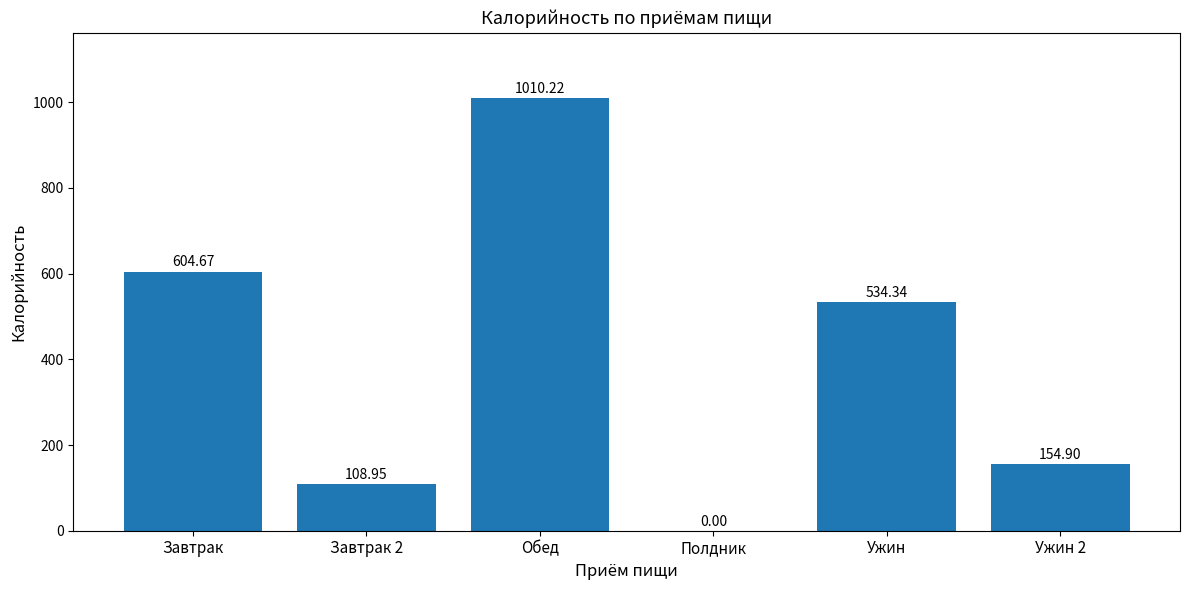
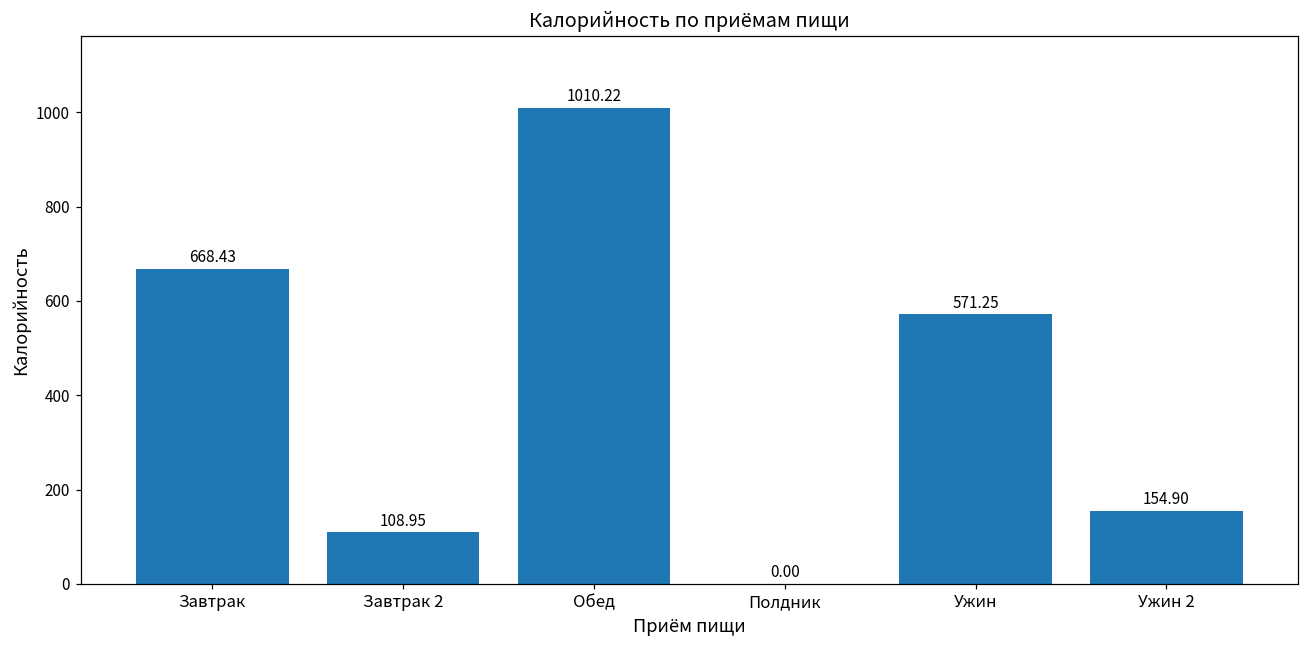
  {
-   "Завтрак": 604.67,
+   "Завтрак": 668.43,
    "Завтрак 2": 108.95,
    "Обед": 1010.22,
    "Полдник": 0.00,
-   "Ужин": 534.34,
+   "Ужин": 571.25,
    "Ужин 2": 154.90
  }
